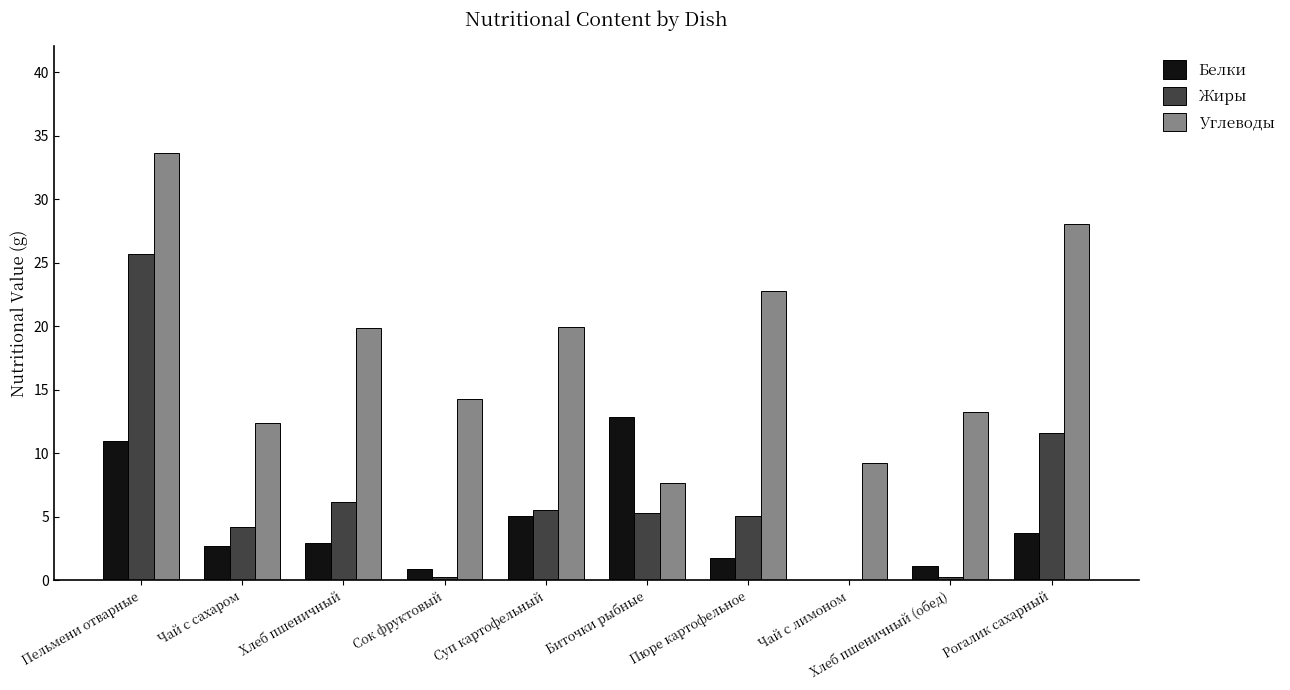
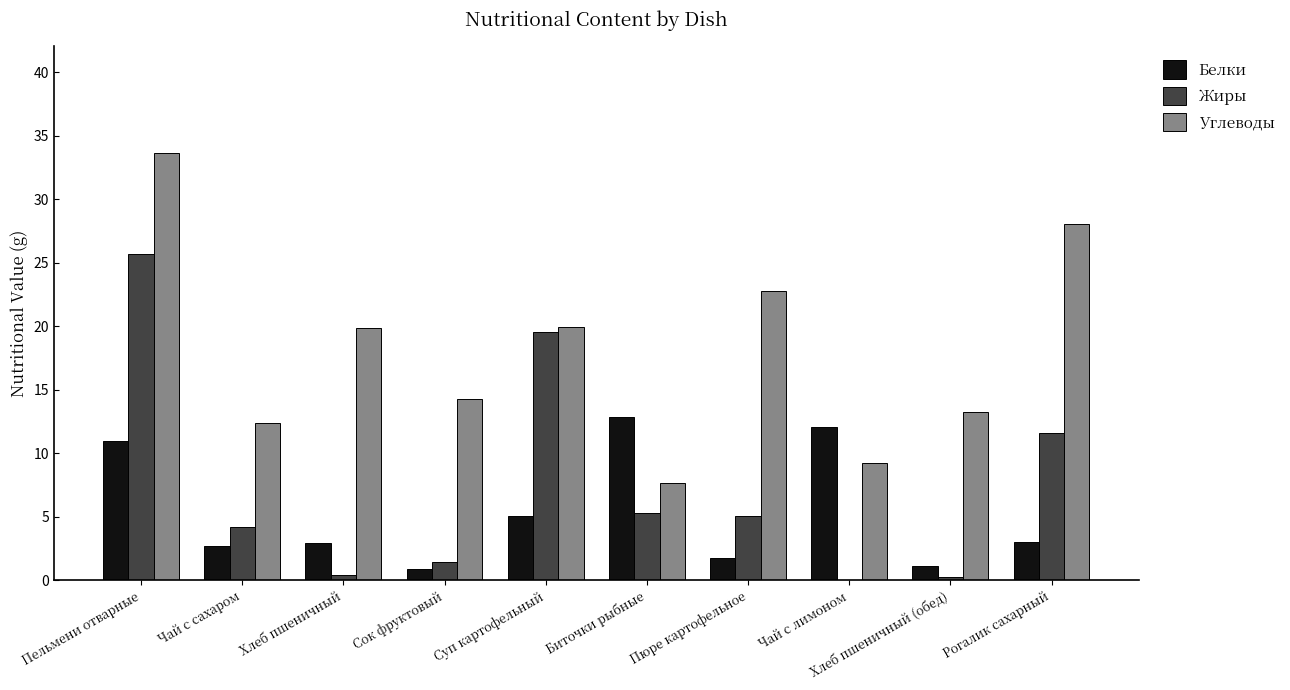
  {
    "Белки": {
      "Пельмени отварные": 11.0,
      "Чай с сахаром": 2.7,
      "Хлеб пшеничный": 2.9,
      "Сок фруктовый": 0.9,
      "Суп картофельный": 5.1,
      "Биточки рыбные": 12.8,
      "Пюре картофельное": 1.7,
-     "Чай с лимоном": 0.0,
+     "Чай с лимоном": 12.1,
      "Хлеб пшеничный (обед)": 1.1,
-     "Рогалик сахарный": 3.7
+     "Рогалик сахарный": 3.0
    },
    "Жиры": {
      "Пельмени отварные": 25.7,
      "Чай с сахаром": 4.2,
-     "Хлеб пшеничный": 6.1,
-     "Сок фруктовый": 0.3,
-     "Суп картофельный": 5.5,
+     "Хлеб пшеничный": 0.4,
+     "Сок фруктовый": 1.4,
+     "Суп картофельный": 19.6,
      "Биточки рыбные": 5.3,
      "Пюре картофельное": 5.1,
      "Чай с лимоном": 0.0,
      "Хлеб пшеничный (обед)": 0.3,
      "Рогалик сахарный": 11.6
    },
    "Углеводы": {
      "Пельмени отварные": 33.6,
      "Чай с сахаром": 12.3,
      "Хлеб пшеничный": 19.9,
      "Сок фруктовый": 14.3,
      "Суп картофельный": 19.9,
      "Биточки рыбные": 7.6,
      "Пюре картофельное": 22.8,
      "Чай с лимоном": 9.2,
      "Хлеб пшеничный (обед)": 13.3,
      "Рогалик сахарный": 28.0
    }
  }
